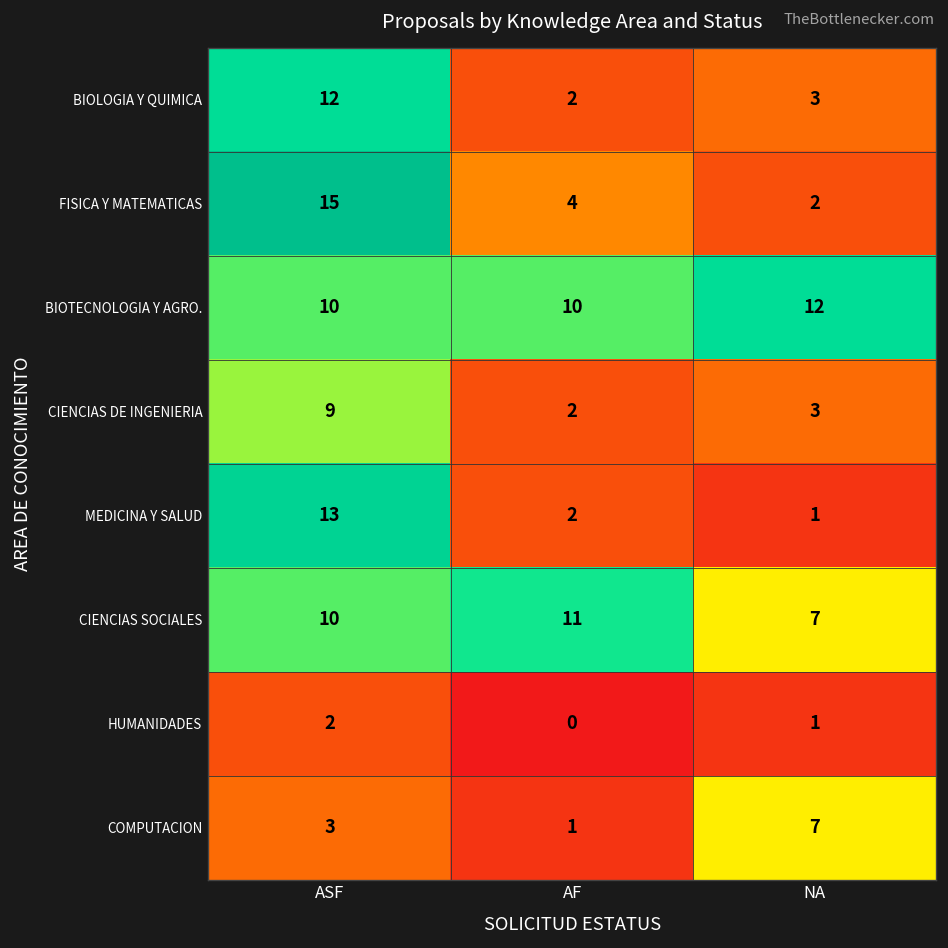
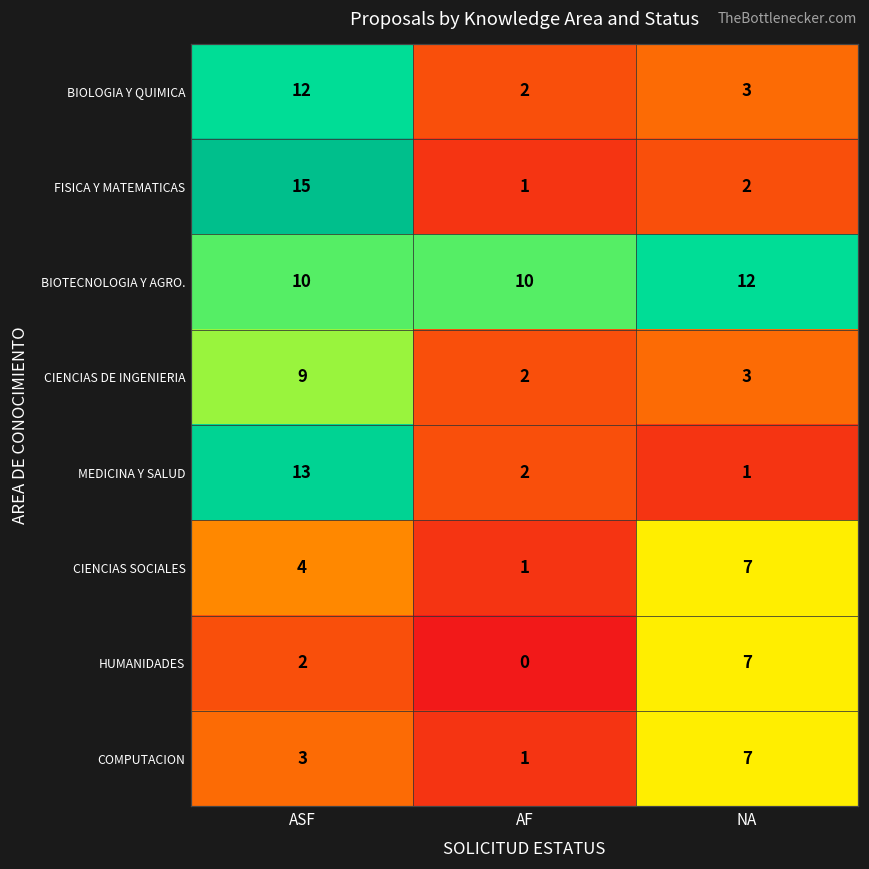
  {
    "BIOLOGIA Y QUIMICA": {
      "ASF": 12,
      "AF": 2,
      "NA": 3
    },
    "FISICA Y MATEMATICAS": {
      "ASF": 15,
-     "AF": 4,
+     "AF": 1,
      "NA": 2
    },
    "BIOTECNOLOGIA Y AGRO.": {
      "ASF": 10,
      "AF": 10,
      "NA": 12
    },
    "CIENCIAS DE INGENIERIA": {
      "ASF": 9,
      "AF": 2,
      "NA": 3
    },
    "MEDICINA Y SALUD": {
      "ASF": 13,
      "AF": 2,
      "NA": 1
    },
    "CIENCIAS SOCIALES": {
-     "ASF": 10,
-     "AF": 11,
+     "ASF": 4,
+     "AF": 1,
      "NA": 7
    },
    "HUMANIDADES": {
      "ASF": 2,
      "AF": 0,
-     "NA": 1
+     "NA": 7
    },
    "COMPUTACION": {
      "ASF": 3,
      "AF": 1,
      "NA": 7
    }
  }
